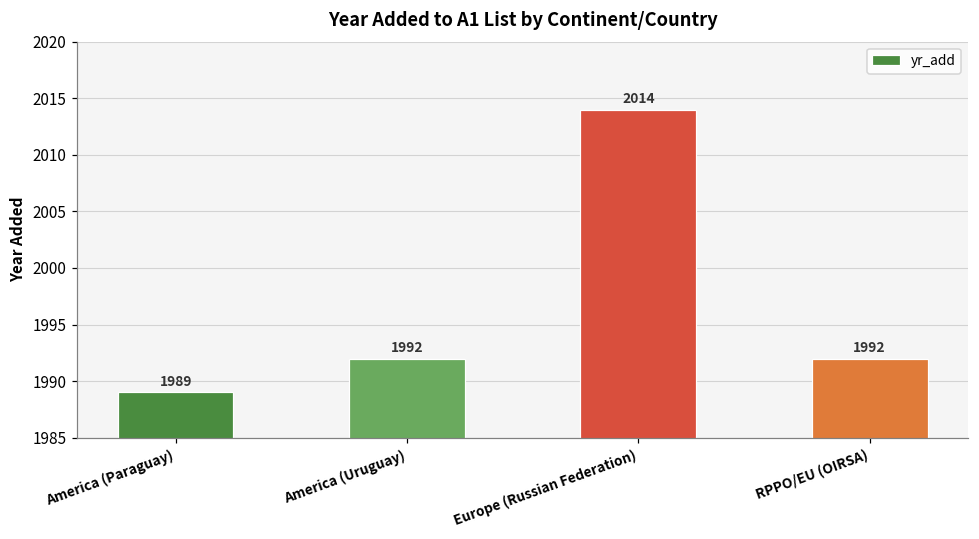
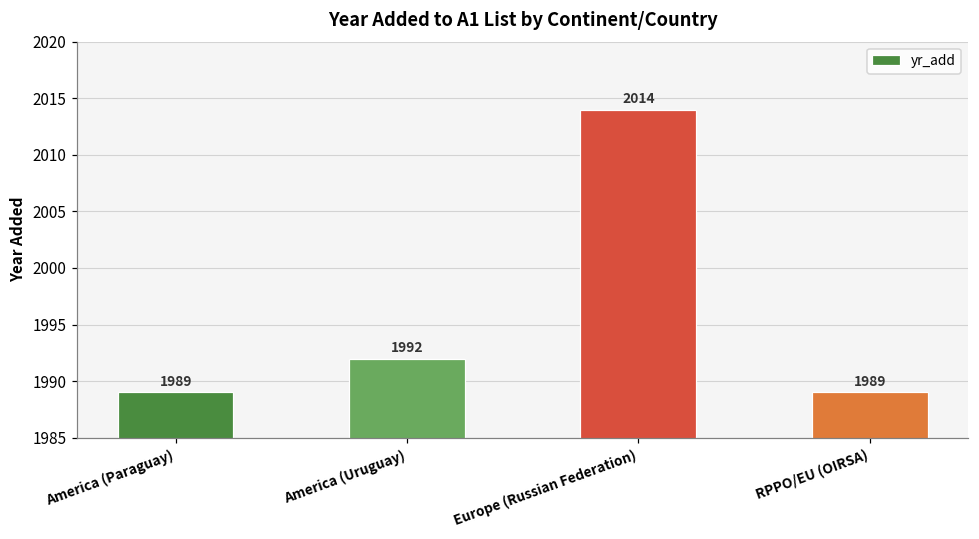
  {
    "America (Paraguay)": 1989,
    "America (Uruguay)": 1992,
    "Europe (Russian Federation)": 2014,
-   "RPPO/EU (OIRSA)": 1992
+   "RPPO/EU (OIRSA)": 1989
  }
